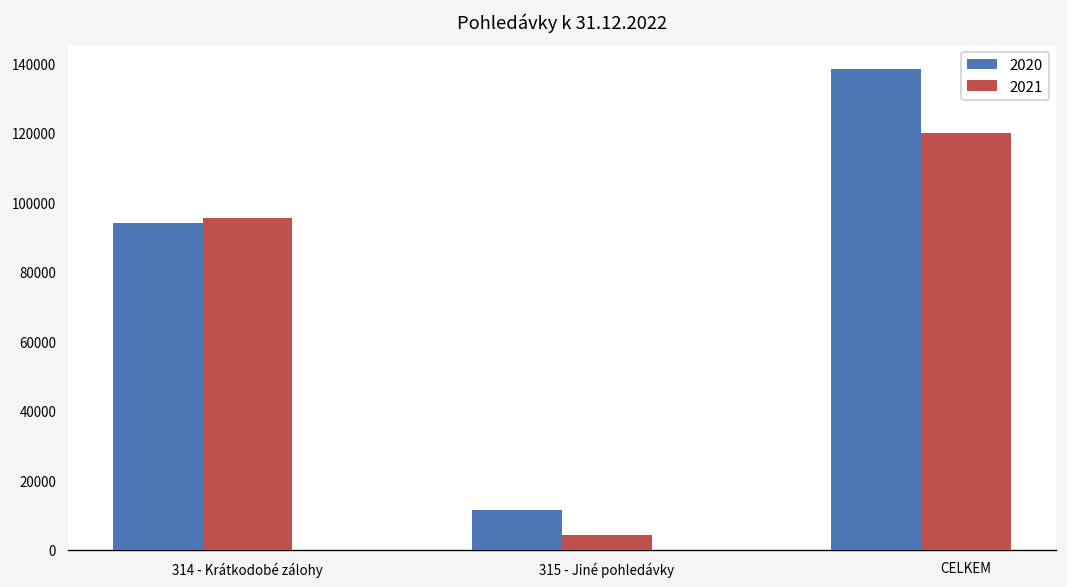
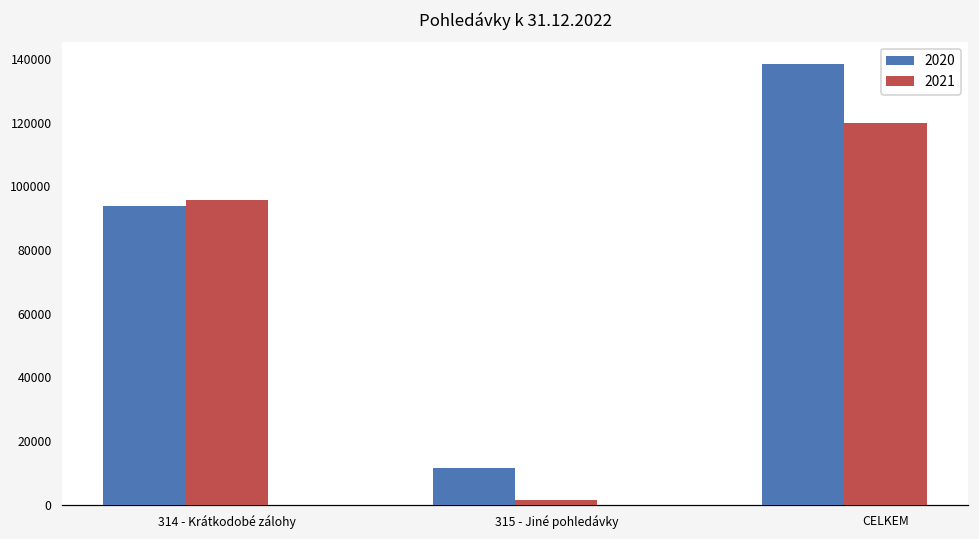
  {
    "2020": {
      "314 - Krátkodobé zálohy": 94000,
      "315 - Jiné pohledávky": 11000,
      "CELKEM": 138000
    },
    "2021": {
      "314 - Krátkodobé zálohy": 96000,
-     "315 - Jiné pohledávky": 4000,
+     "315 - Jiné pohledávky": 1000,
      "CELKEM": 120000
    }
  }
